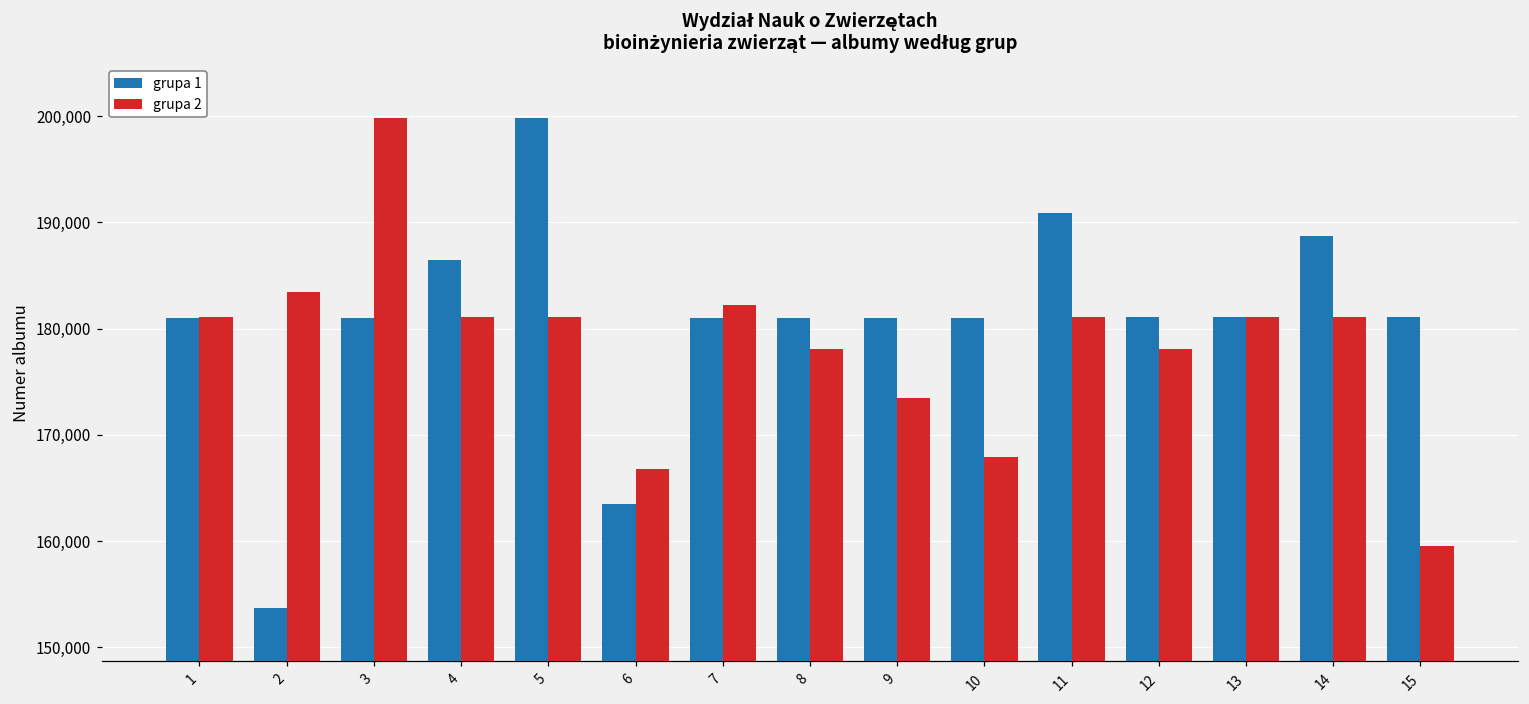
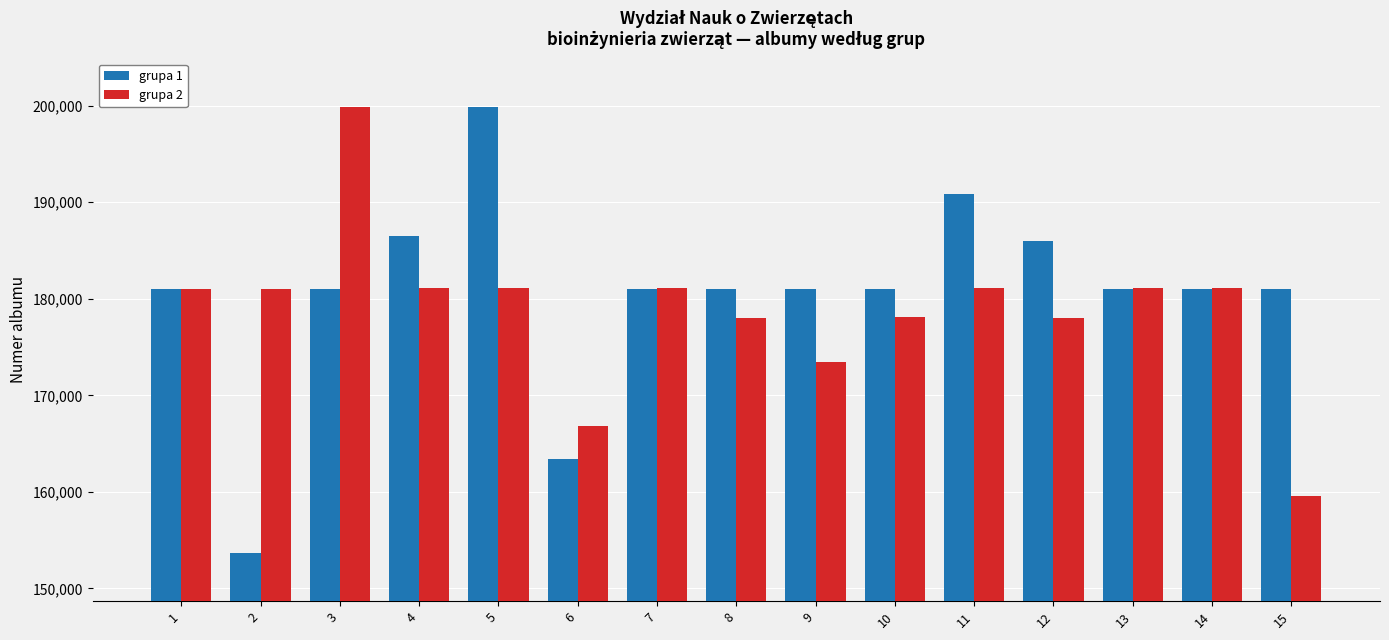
  {
    "grupa 1": {
      "1": "181,000",
      "2": "154,000",
      "3": "181,000",
      "4": "186,000",
      "5": "200,000",
      "6": "163,000",
      "7": "181,000",
      "8": "181,000",
      "9": "181,000",
      "10": "181,000",
      "11": "191,000",
-     "12": "181,000",
+     "12": "186,000",
      "13": "181,000",
-     "14": "189,000",
+     "14": "181,000",
      "15": "181,000"
    },
    "grupa 2": {
      "1": "181,000",
-     "2": "183,000",
+     "2": "181,000",
      "3": "200,000",
      "4": "181,000",
      "5": "181,000",
      "6": "167,000",
-     "7": "182,000",
+     "7": "181,000",
      "8": "178,000",
      "9": "173,000",
-     "10": "168,000",
+     "10": "178,000",
      "11": "181,000",
      "12": "178,000",
      "13": "181,000",
      "14": "181,000",
      "15": "160,000"
    }
  }
